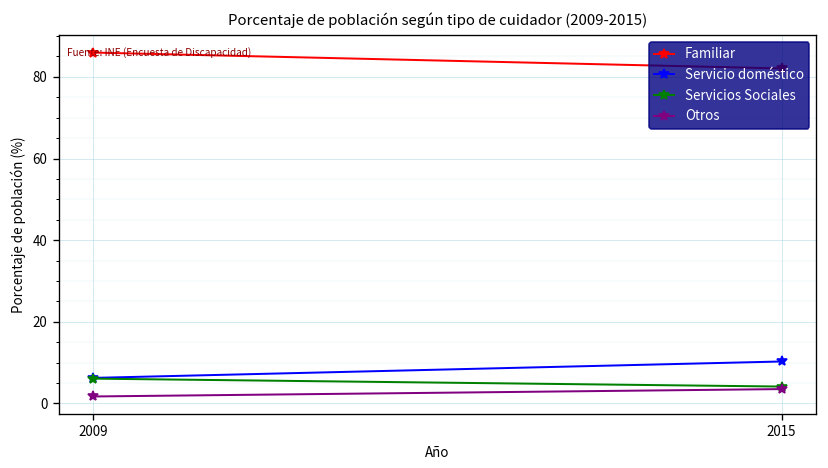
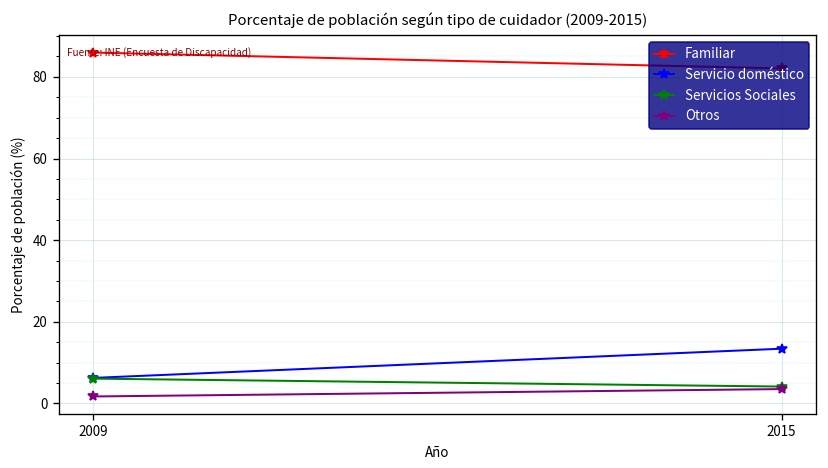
  {
    "Familiar": {
      "2009": 86
    },
    "Servicio doméstico": {
-     "2015": 10
+     "2015": 13
    },
    "Otros": {
      "2009": 2
    }
  }
